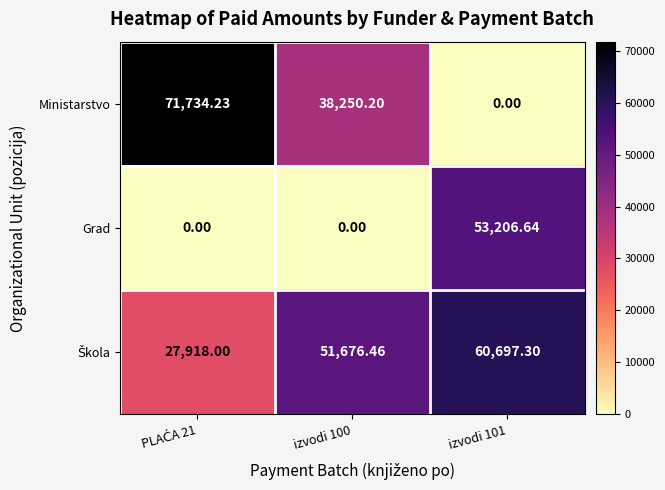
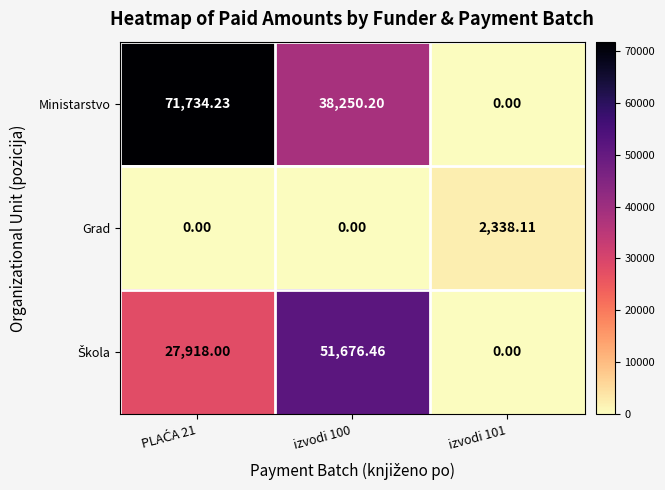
  {
    "Ministarstvo": {
      "PLAĆA 21": "71,734.23",
      "izvodi 100": "38,250.20",
      "izvodi 101": "0.00"
    },
    "Grad": {
      "PLAĆA 21": "0.00",
      "izvodi 100": "0.00",
-     "izvodi 101": "53,206.64"
+     "izvodi 101": "2,338.11"
    },
    "Škola": {
      "PLAĆA 21": "27,918.00",
      "izvodi 100": "51,676.46",
-     "izvodi 101": "60,697.30"
+     "izvodi 101": "0.00"
    }
  }
